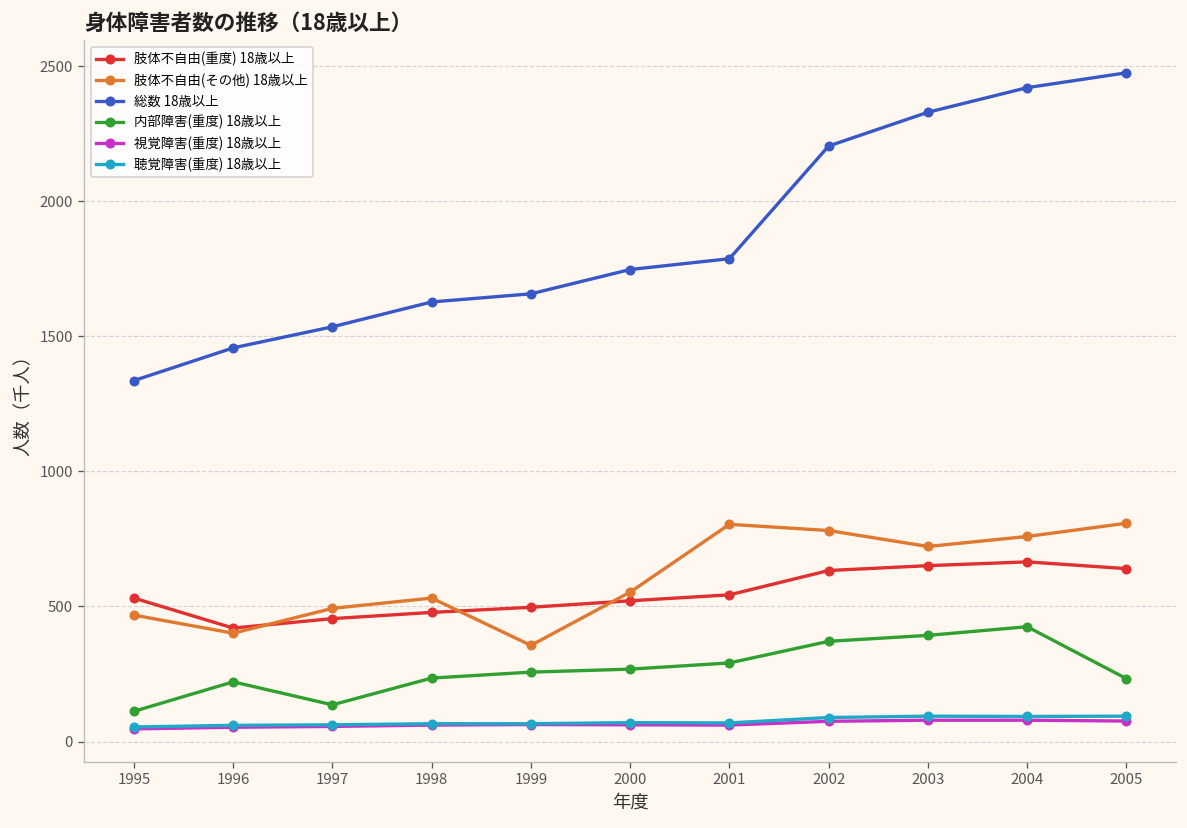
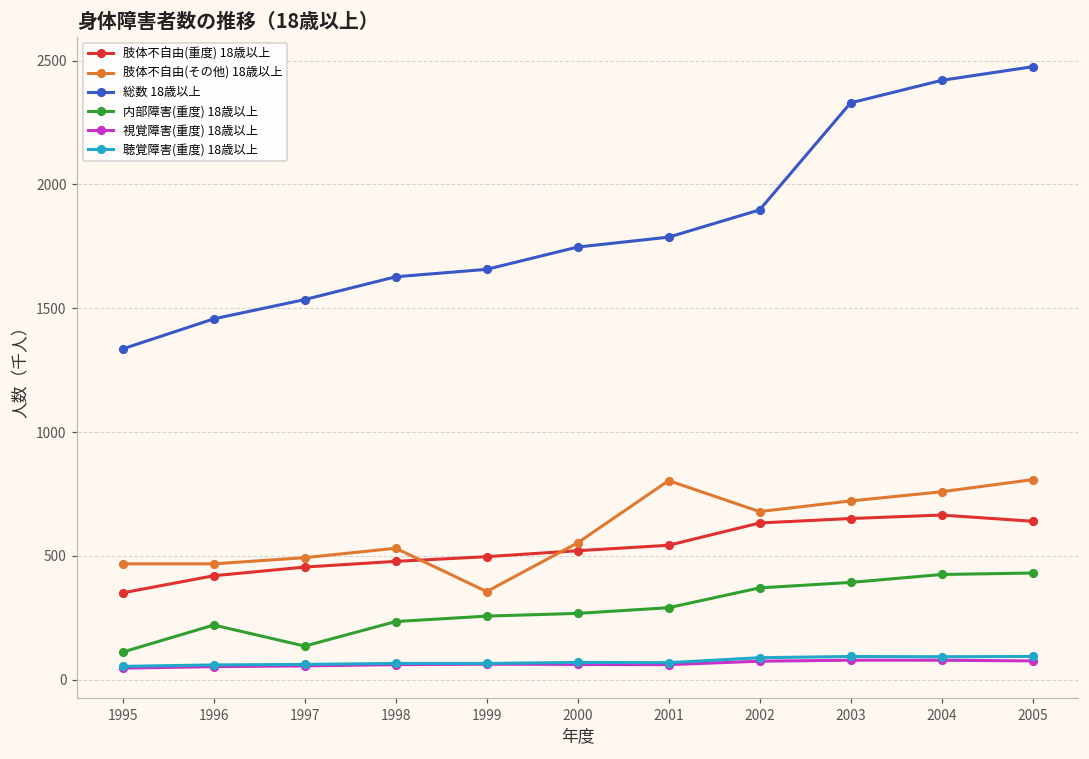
  {
    "肢体不自由(重度) 18歳以上": {
-     "1995": 530,
+     "1995": 350,
      "1996": 420,
      "1997": 460,
      "1998": 480,
      "1999": 500,
      "2000": 520,
      "2001": 540,
      "2002": 630,
      "2003": 650,
      "2004": 670,
      "2005": 640
    },
    "肢体不自由(その他) 18歳以上": {
      "1995": 470,
-     "1996": 400,
+     "1996": 470,
      "1997": 490,
      "1998": 530,
      "1999": 360,
      "2000": 550,
      "2001": 800,
-     "2002": 780,
+     "2002": 680,
      "2003": 720,
      "2004": 760,
      "2005": 810
    },
    "総数 18歳以上": {
      "1995": 1340,
      "1996": 1460,
      "1997": 1540,
      "1998": 1630,
      "1999": 1660,
      "2000": 1750,
      "2001": 1790,
-     "2002": 2200,
+     "2002": 1900,
      "2003": 2330,
      "2004": 2420,
      "2005": 2480
    },
    "内部障害(重度) 18歳以上": {
      "1995": 110,
      "1996": 220,
      "1997": 140,
      "1998": 240,
      "1999": 260,
      "2000": 270,
      "2001": 290,
      "2002": 370,
      "2003": 390,
      "2004": 430,
-     "2005": 230
+     "2005": 430
    },
    "視覚障害(重度) 18歳以上": {
      "2002": 80,
      "2003": 80,
      "2004": 80,
      "2005": 80
    },
    "聴覚障害(重度) 18歳以上": {
      "2002": 90,
      "2003": 90,
      "2004": 90,
      "2005": 90
    }
  }
